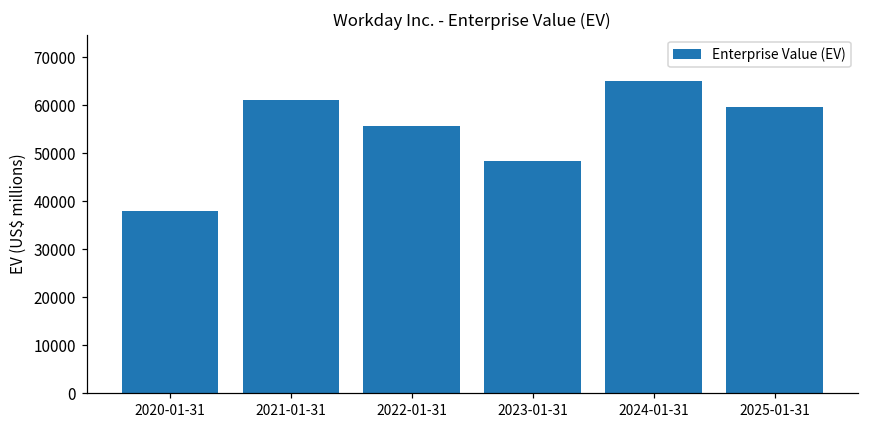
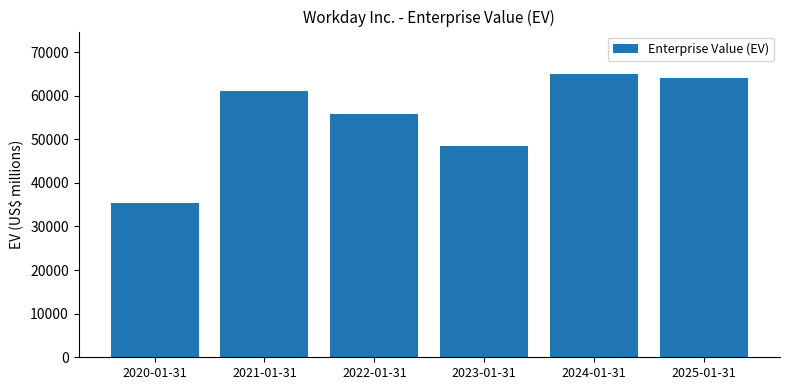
  {
-   "2020-01-31": 38000,
+   "2020-01-31": 35000,
    "2021-01-31": 61000,
    "2022-01-31": 56000,
    "2023-01-31": 48000,
    "2024-01-31": 65000,
-   "2025-01-31": 60000
+   "2025-01-31": 64000
  }
